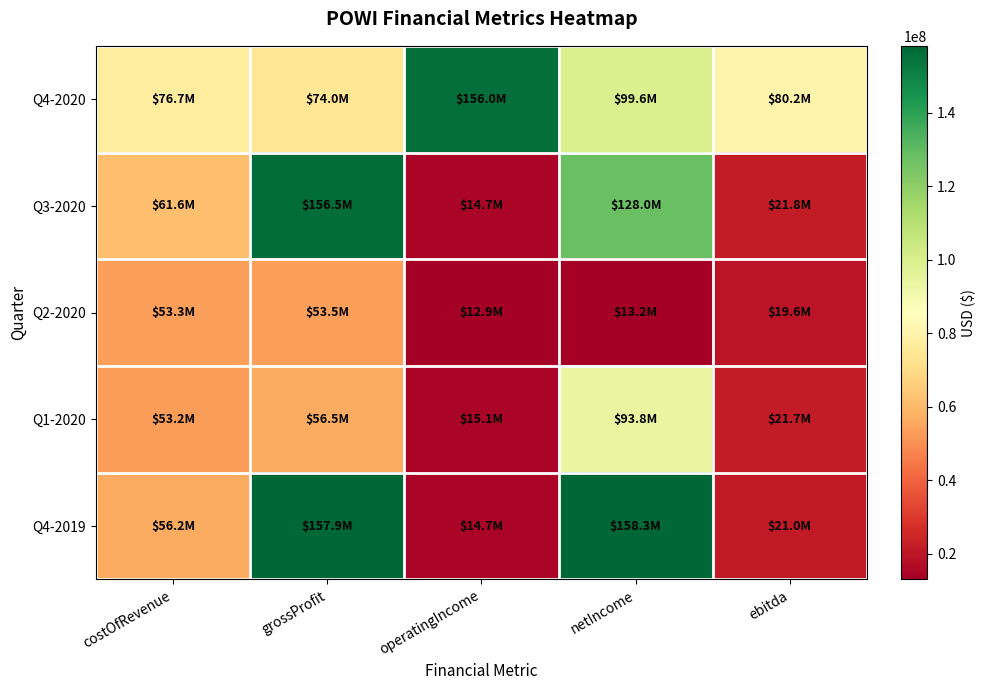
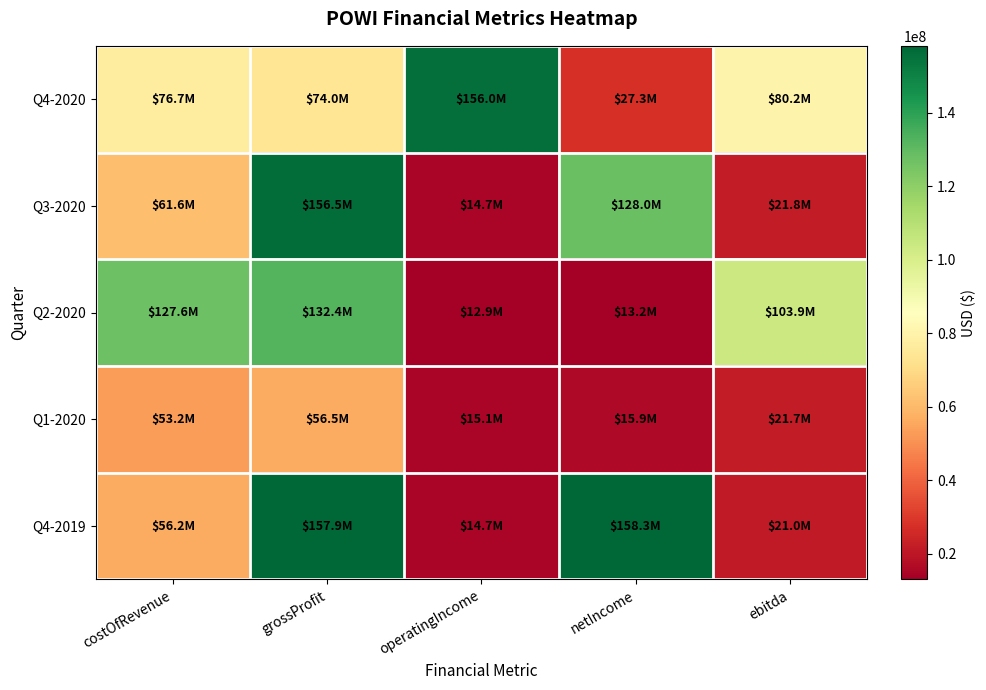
  {
    "Q4-2020": {
      "costOfRevenue": "$76.7M",
      "grossProfit": "$74.0M",
      "operatingIncome": "$156.0M",
-     "netIncome": "$99.6M",
+     "netIncome": "$27.3M",
      "ebitda": "$80.2M"
    },
    "Q3-2020": {
      "costOfRevenue": "$61.6M",
      "grossProfit": "$156.5M",
      "operatingIncome": "$14.7M",
      "netIncome": "$128.0M",
      "ebitda": "$21.8M"
    },
    "Q2-2020": {
-     "costOfRevenue": "$53.3M",
-     "grossProfit": "$53.5M",
+     "costOfRevenue": "$127.6M",
+     "grossProfit": "$132.4M",
      "operatingIncome": "$12.9M",
      "netIncome": "$13.2M",
-     "ebitda": "$19.6M"
+     "ebitda": "$103.9M"
    },
    "Q1-2020": {
      "costOfRevenue": "$53.2M",
      "grossProfit": "$56.5M",
      "operatingIncome": "$15.1M",
-     "netIncome": "$93.8M",
+     "netIncome": "$15.9M",
      "ebitda": "$21.7M"
    },
    "Q4-2019": {
      "costOfRevenue": "$56.2M",
      "grossProfit": "$157.9M",
      "operatingIncome": "$14.7M",
      "netIncome": "$158.3M",
      "ebitda": "$21.0M"
    }
  }
